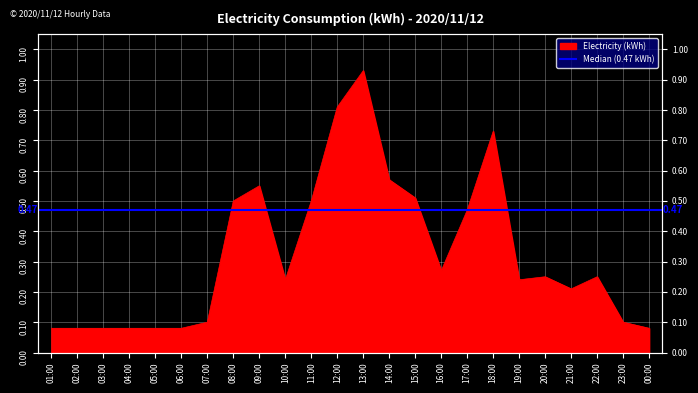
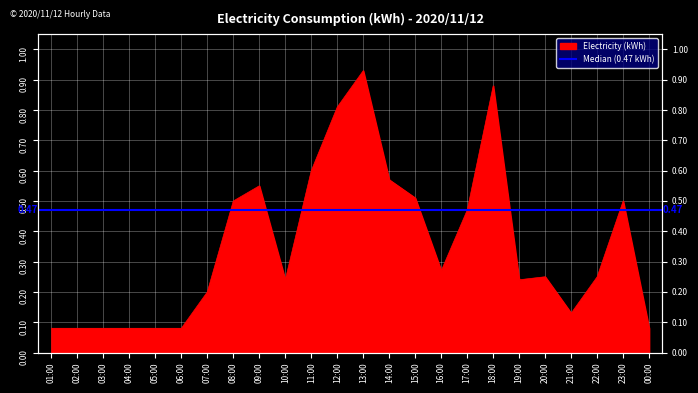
  {
    "01:00": 0.08,
    "02:00": 0.08,
    "03:00": 0.08,
    "04:00": 0.08,
    "05:00": 0.08,
    "06:00": 0.08,
-   "07:00": 0.1,
+   "07:00": 0.2,
    "08:00": 0.50,
    "09:00": 0.55,
    "10:00": 0.24,
-   "11:00": 0.5,
+   "11:00": 0.6,
    "12:00": 0.81,
    "13:00": 0.93,
    "14:00": 0.57,
    "15:00": 0.51,
    "16:00": 0.27,
    "17:00": 0.47,
-   "18:00": 0.73,
+   "18:00": 0.88,
    "19:00": 0.24,
    "20:00": 0.25,
-   "21:00": 0.21,
+   "21:00": 0.13,
    "22:00": 0.25,
-   "23:00": 0.1,
+   "23:00": 0.5,
    "00:00": 0.08
  }
